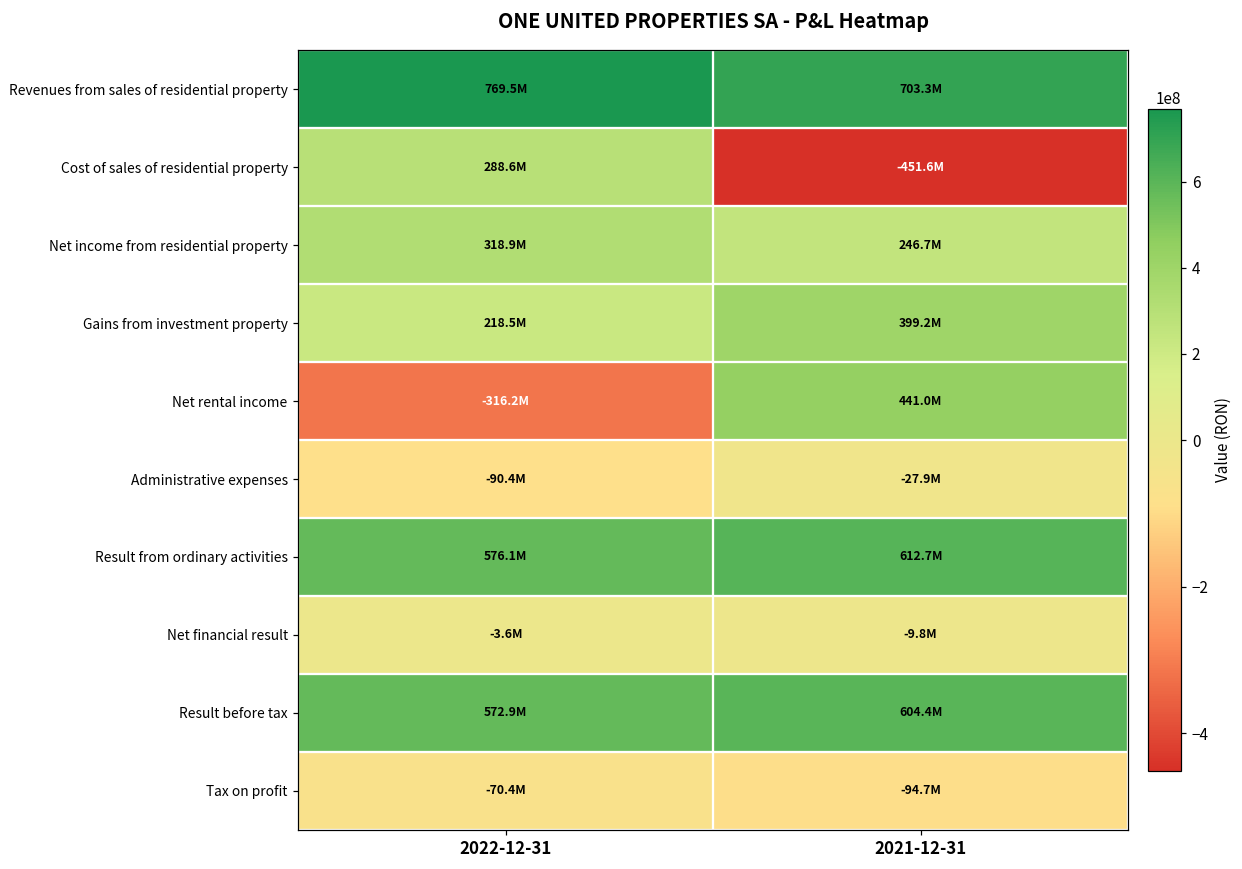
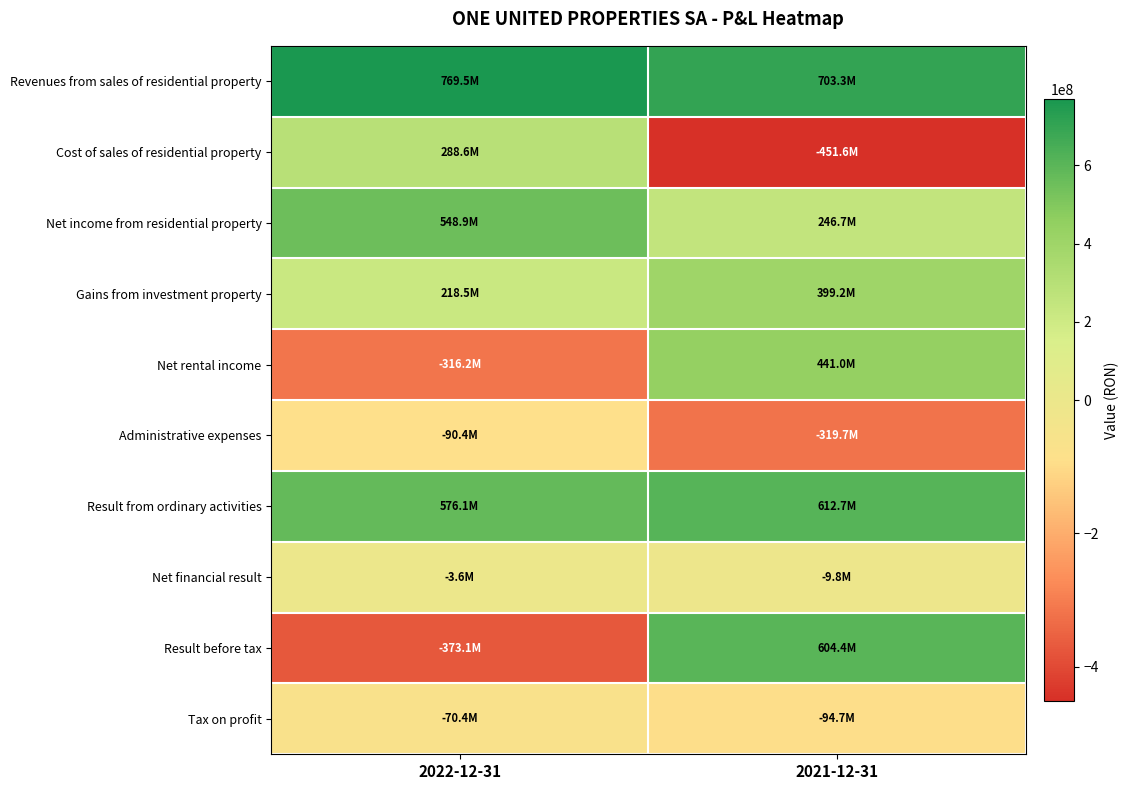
  {
    "Revenues from sales of residential property": {
      "2022-12-31": "769.5M",
      "2021-12-31": "703.3M"
    },
    "Cost of sales of residential property": {
      "2022-12-31": "288.6M",
      "2021-12-31": "-451.6M"
    },
    "Net income from residential property": {
-     "2022-12-31": "318.9M",
+     "2022-12-31": "548.9M",
      "2021-12-31": "246.7M"
    },
    "Gains from investment property": {
      "2022-12-31": "218.5M",
      "2021-12-31": "399.2M"
    },
    "Net rental income": {
      "2022-12-31": "-316.2M",
      "2021-12-31": "441.0M"
    },
    "Administrative expenses": {
      "2022-12-31": "-90.4M",
-     "2021-12-31": "-27.9M"
+     "2021-12-31": "-319.7M"
    },
    "Result from ordinary activities": {
      "2022-12-31": "576.1M",
      "2021-12-31": "612.7M"
    },
    "Net financial result": {
      "2022-12-31": "-3.6M",
      "2021-12-31": "-9.8M"
    },
    "Result before tax": {
-     "2022-12-31": "572.9M",
+     "2022-12-31": "-373.1M",
      "2021-12-31": "604.4M"
    },
    "Tax on profit": {
      "2022-12-31": "-70.4M",
      "2021-12-31": "-94.7M"
    }
  }
